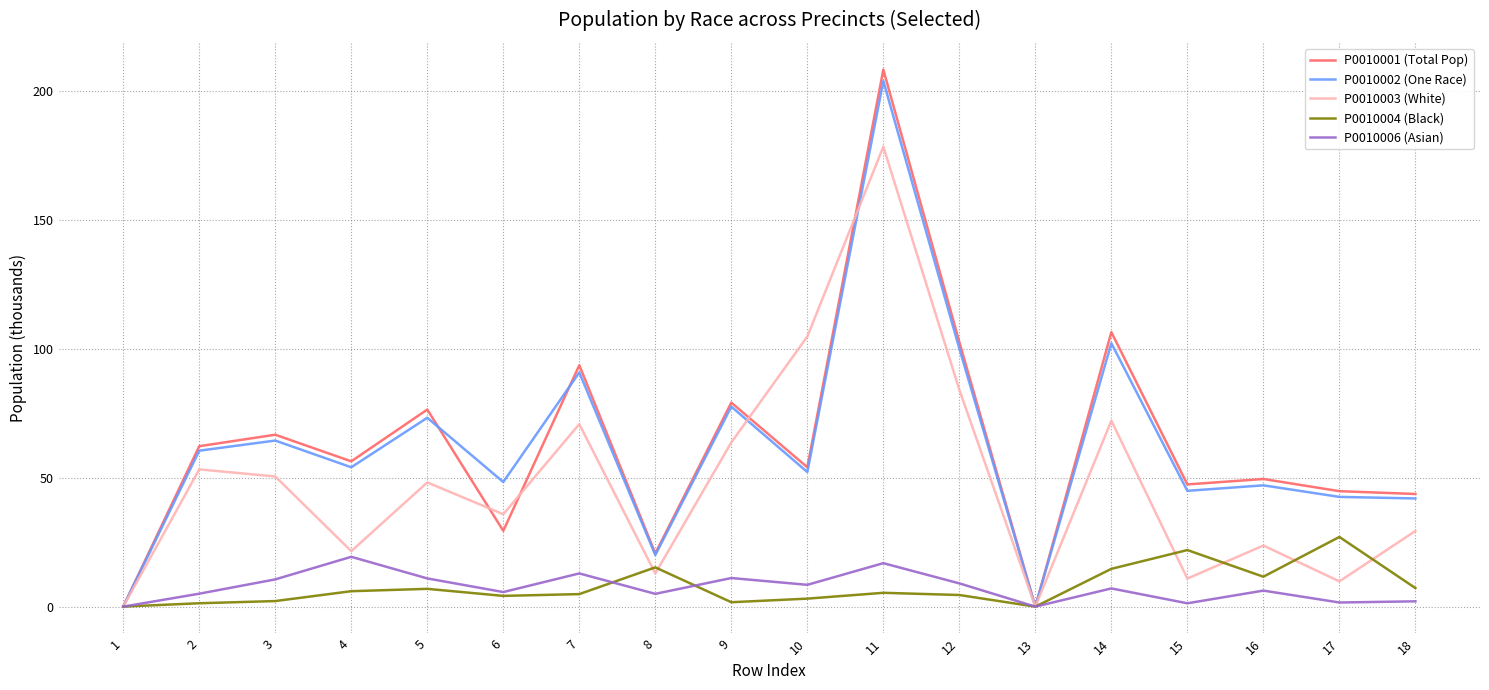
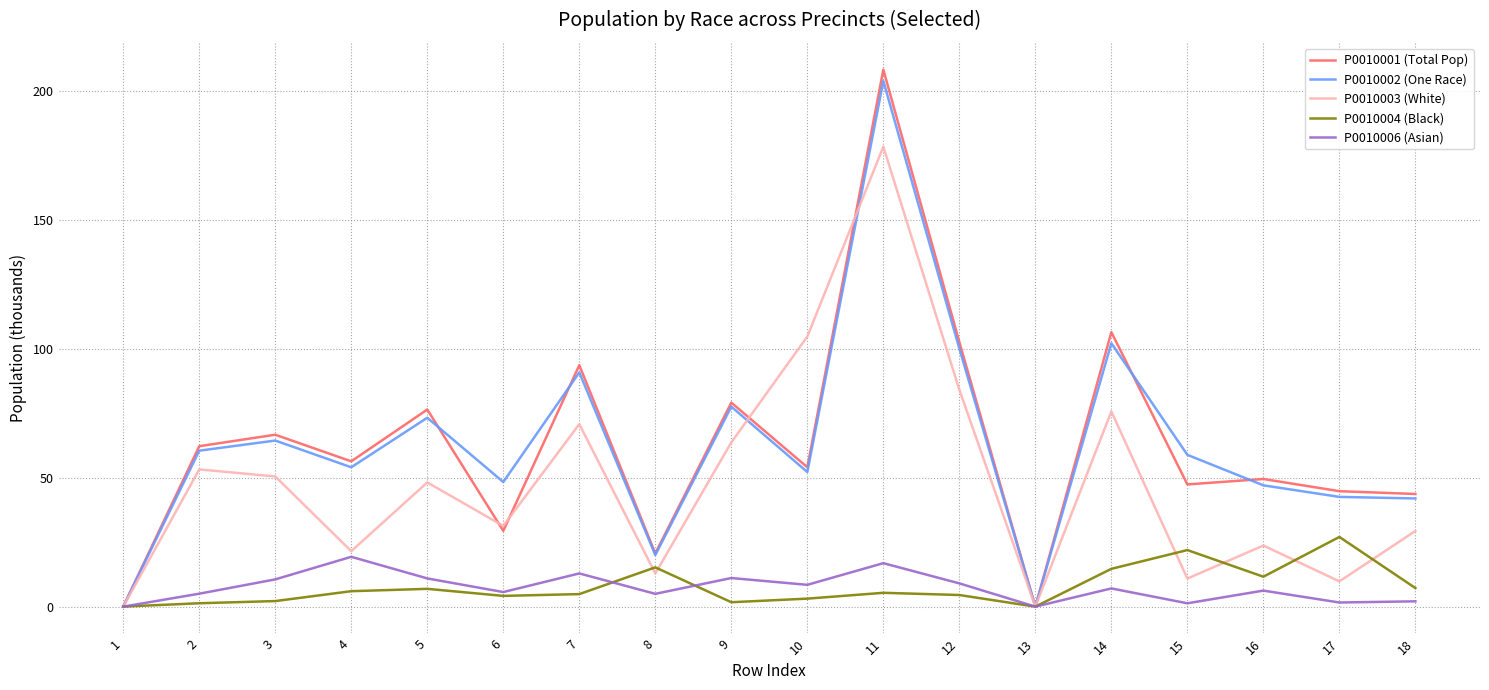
  {
    "P0010001 (Total Pop)": {
      "2": 62,
      "3": 67,
      "4": 56,
      "5": 76,
      "6": 29,
      "7": 94,
      "9": 79,
      "10": 54,
      "11": 208,
      "12": 103,
      "14": 106,
      "15": 47,
      "16": 50,
      "17": 45,
      "18": 44
    },
    "P0010002 (One Race)": {
      "2": 60,
      "3": 64,
      "4": 54,
      "5": 73,
      "6": 48,
      "7": 91,
      "9": 78,
      "10": 52,
      "11": 204,
      "12": 100,
      "14": 102,
-     "15": 45,
+     "15": 59,
      "16": 47,
      "17": 43,
      "18": 42
    },
    "P0010003 (White)": {
      "2": 53,
      "3": 50,
      "4": 22,
      "5": 48,
-     "6": 36,
+     "6": 31,
      "7": 71,
      "8": 13,
      "9": 64,
      "10": 105,
      "11": 178,
      "12": 84,
-     "14": 72,
+     "14": 76,
      "15": 11,
      "16": 24,
      "17": 10,
      "18": 29
    },
    "P0010004 (Black)": {
      "2": 1,
      "3": 2,
      "4": 6,
      "5": 7,
      "6": 4,
      "7": 5,
      "8": 15,
      "9": 2,
      "10": 3,
      "11": 5,
      "12": 5,
      "14": 15,
      "15": 22,
      "16": 12,
      "17": 27,
      "18": 7
    },
    "P0010006 (Asian)": {
      "2": 5,
      "3": 11,
      "4": 19,
      "5": 11,
      "6": 6,
      "7": 13,
      "8": 5,
      "9": 11,
      "10": 8,
      "11": 17,
      "12": 9,
      "14": 7,
      "15": 1,
      "16": 6,
      "17": 2,
      "18": 2
    }
  }
